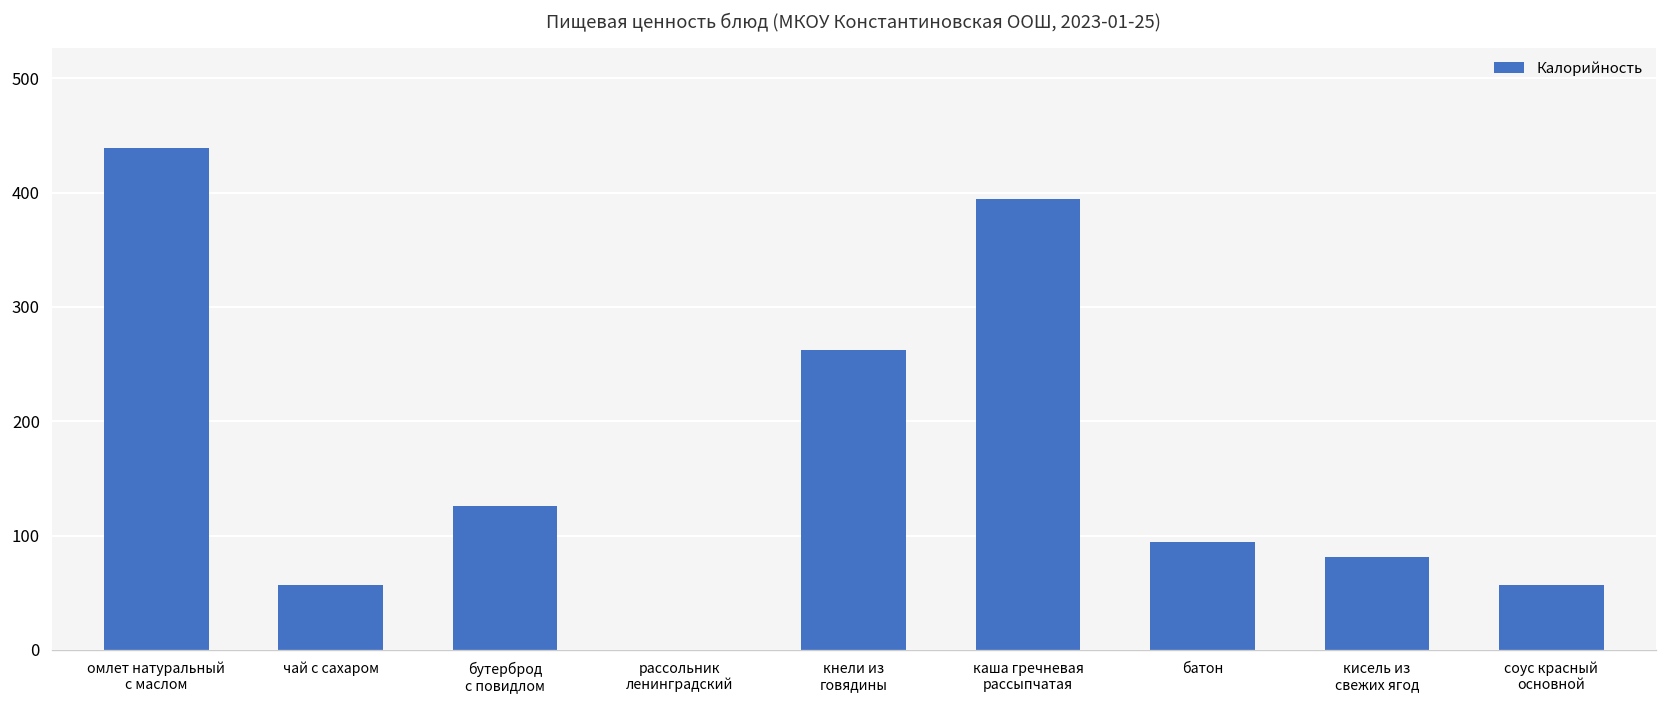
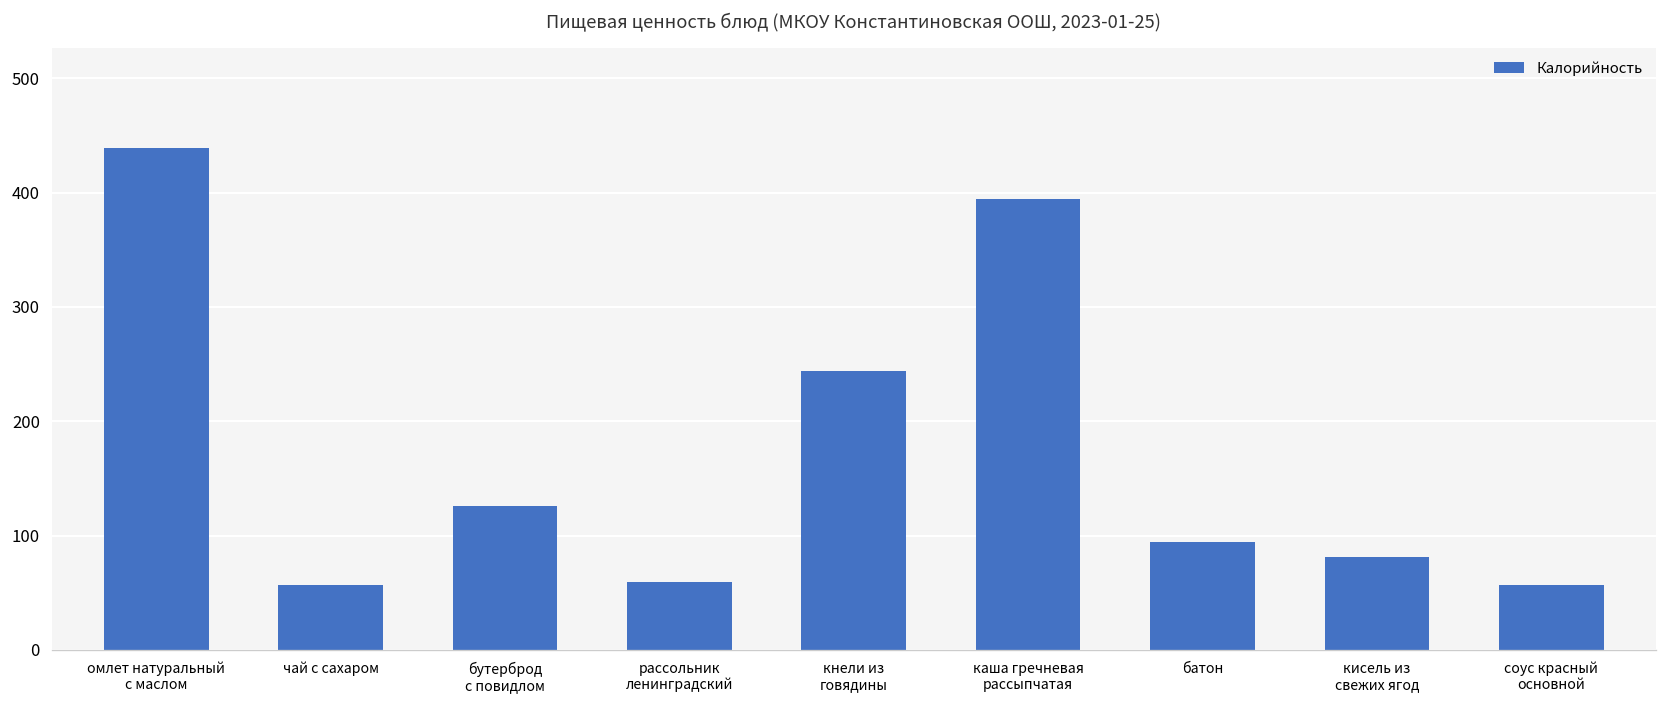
  {
    "омлет натуральный с маслом": 440,
    "чай с сахаром": 60,
    "бутерброд с повидлом": 130,
-   "рассольник ленинградский": 0,
-   "кнели из говядины": 260,
+   "рассольник ленинградский": 60,
+   "кнели из говядины": 240,
    "каша гречневая рассыпчатая": 390,
    "батон": 90,
    "кисель из свежих ягод": 80,
    "соус красный основной": 60
  }
